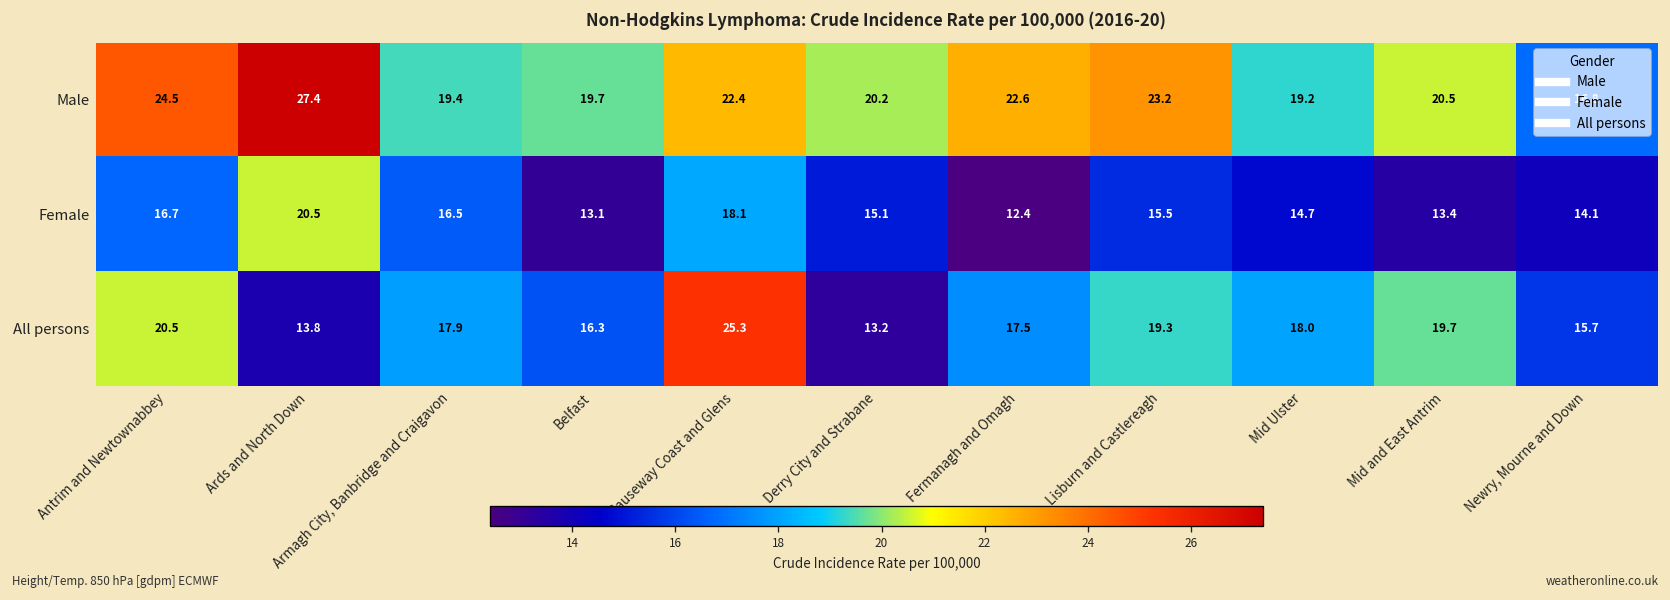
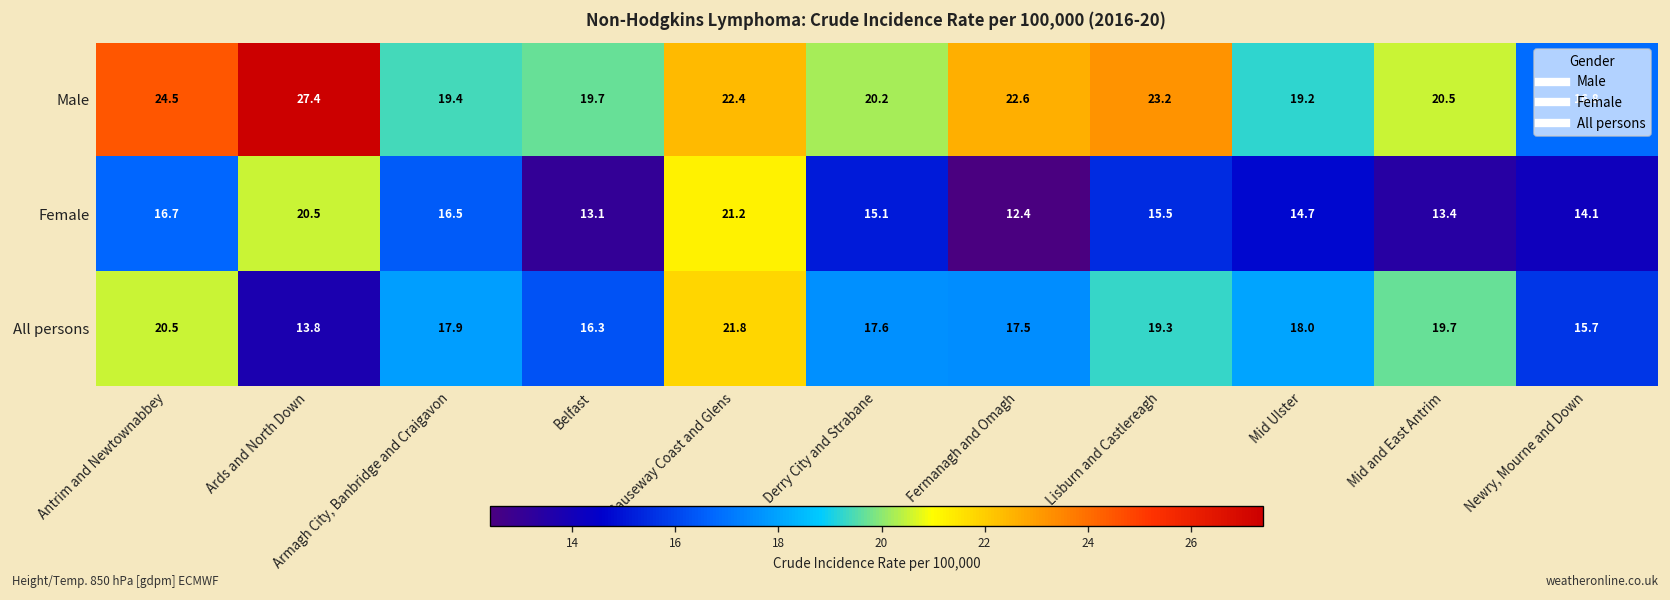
  {
    "Male": {
      "Antrim and Newtownabbey": 24.5,
      "Ards and North Down": 27.4,
      "Armagh City, Banbridge and Craigavon": 19.4,
      "Belfast": 19.7,
      "Causeway Coast and Glens": 22.4,
      "Derry City and Strabane": 20.2,
      "Fermanagh and Omagh": 22.6,
      "Lisburn and Castlereagh": 23.2,
      "Mid Ulster": 19.2,
      "Mid and East Antrim": 20.5
    },
    "Female": {
      "Antrim and Newtownabbey": 16.7,
      "Ards and North Down": 20.5,
      "Armagh City, Banbridge and Craigavon": 16.5,
      "Belfast": 13.1,
-     "Causeway Coast and Glens": 18.1,
+     "Causeway Coast and Glens": 21.2,
      "Derry City and Strabane": 15.1,
      "Fermanagh and Omagh": 12.4,
      "Lisburn and Castlereagh": 15.5,
      "Mid Ulster": 14.7,
      "Mid and East Antrim": 13.4,
      "Newry, Mourne and Down": 14.1
    },
    "All persons": {
      "Antrim and Newtownabbey": 20.5,
      "Ards and North Down": 13.8,
      "Armagh City, Banbridge and Craigavon": 17.9,
      "Belfast": 16.3,
-     "Causeway Coast and Glens": 25.3,
-     "Derry City and Strabane": 13.2,
+     "Causeway Coast and Glens": 21.8,
+     "Derry City and Strabane": 17.6,
      "Fermanagh and Omagh": 17.5,
      "Lisburn and Castlereagh": 19.3,
      "Mid Ulster": 18.0,
      "Mid and East Antrim": 19.7,
      "Newry, Mourne and Down": 15.7
    }
  }
